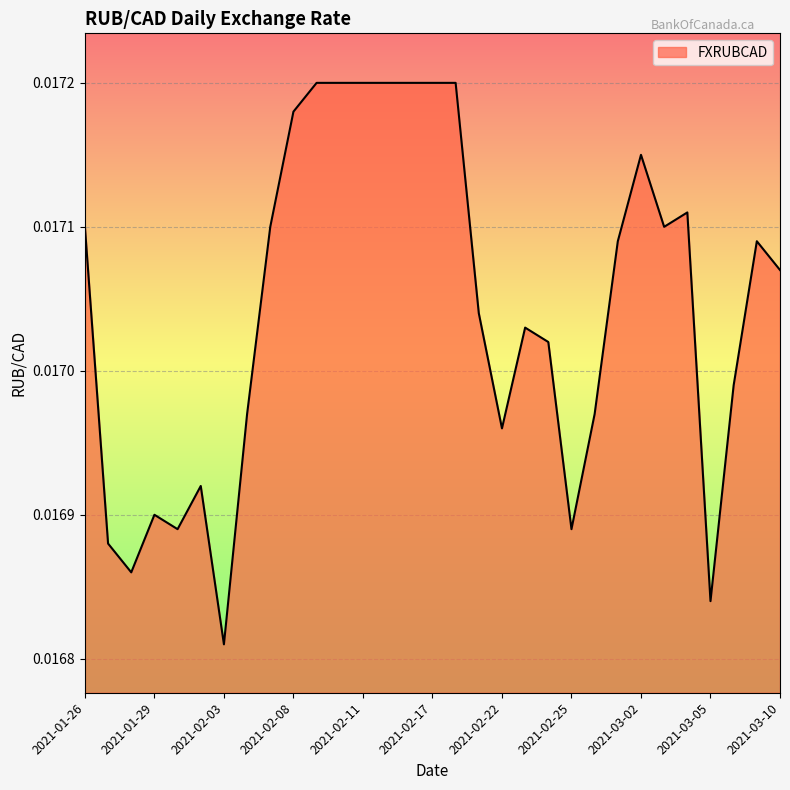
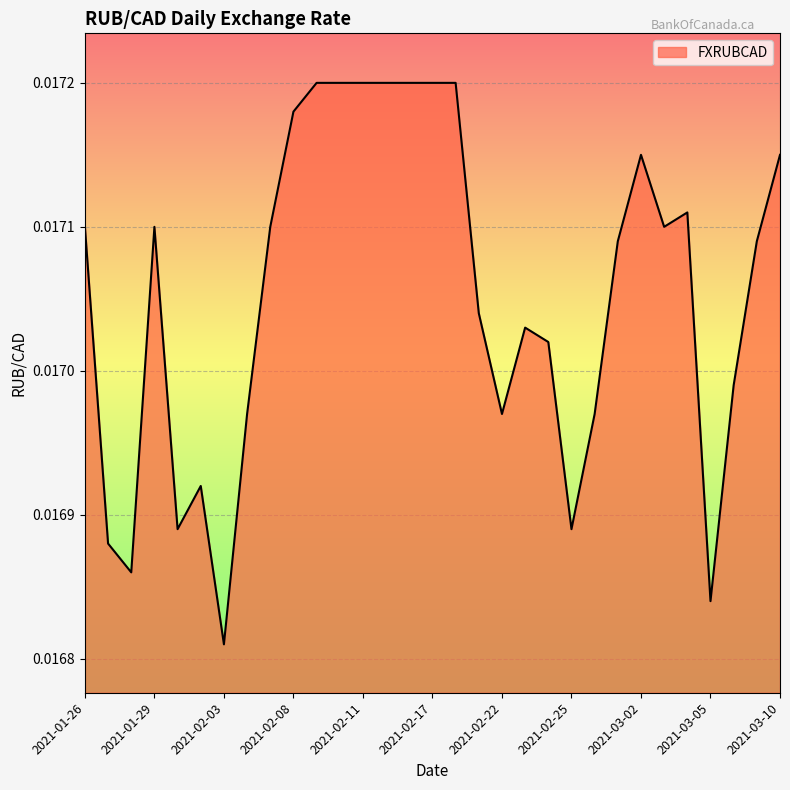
  {
    "2021-01-26": 0.01710,
-   "2021-01-29": 0.0169,
+   "2021-01-29": 0.0171,
    "2021-02-03": 0.01681,
    "2021-02-08": 0.01718,
    "2021-02-11": 0.01720,
    "2021-02-17": 0.01720,
-   "2021-02-22": 0.01696,
+   "2021-02-22": 0.01697,
    "2021-02-25": 0.01689,
    "2021-03-02": 0.01715,
    "2021-03-05": 0.01684,
-   "2021-03-10": 0.01707
+   "2021-03-10": 0.01715
  }
